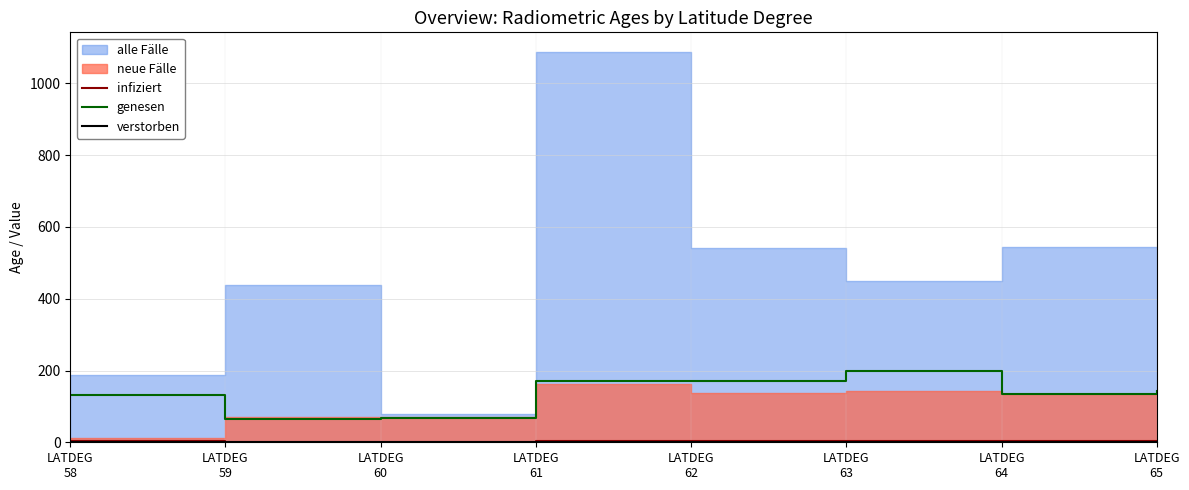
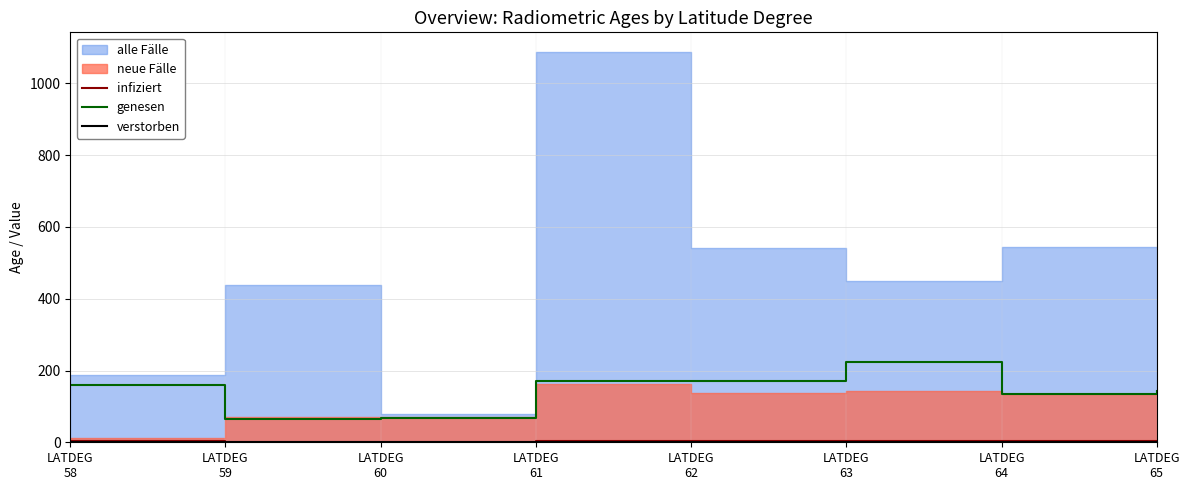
  {
    "genesen": {
-     "LATDEG 58": 130,
+     "LATDEG 58": 160,
      "LATDEG 59": 60,
-     "LATDEG 63": 200,
+     "LATDEG 63": 220,
      "LATDEG 65": 140
    }
  }
